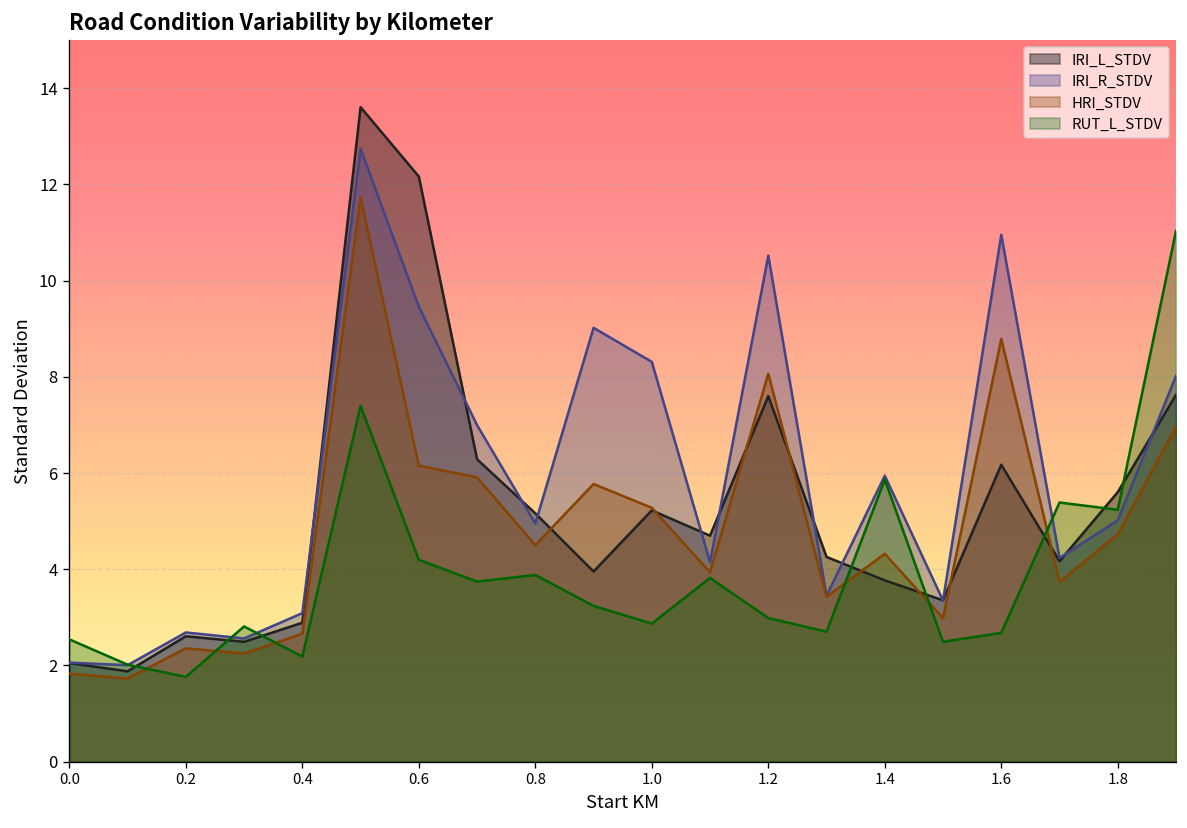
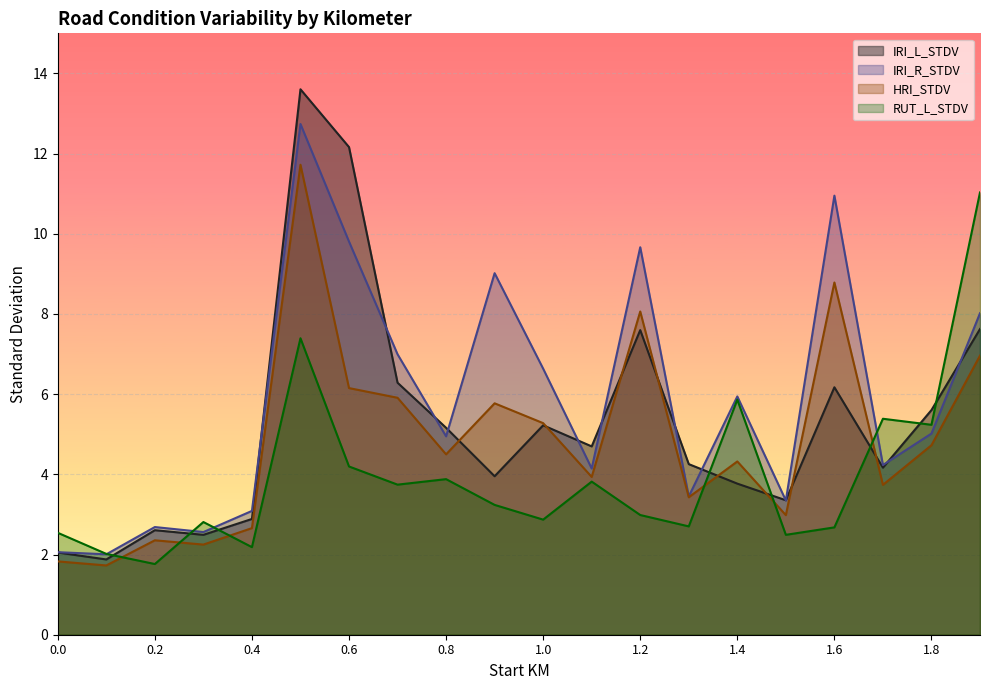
  {
    "IRI_L_STDV": {
      "0.2": 2.6,
      "0.4": 2.9,
      "0.6": 12.2,
      "0.8": 5.2,
      "1.2": 7.6,
      "1.4": 3.8,
      "1.6": 6.2,
      "1.8": 5.6
    },
    "IRI_R_STDV": {
      "0.2": 2.7,
      "0.4": 3.1,
-     "0.6": 9.5,
+     "0.6": 9.8,
      "0.8": 4.9,
-     "1.0": 8.3,
-     "1.2": 10.5,
+     "1.0": 6.6,
+     "1.2": 9.7,
      "1.4": 5.9,
      "1.6": 11.0,
      "1.8": 5.0
    },
    "HRI_STDV": {
      "0.0": 1.8,
      "0.2": 2.4,
      "0.4": 2.7,
      "0.6": 6.2,
      "0.8": 4.5,
      "1.2": 8.1,
      "1.4": 4.3,
      "1.6": 8.8,
      "1.8": 4.7
    },
    "RUT_L_STDV": {
      "0.0": 2.5,
      "0.2": 1.8,
      "0.4": 2.2,
      "0.6": 4.2,
      "0.8": 3.9,
      "1.0": 2.9,
      "1.2": 3.0,
      "1.4": 5.9,
      "1.6": 2.7,
      "1.8": 5.2
    }
  }
